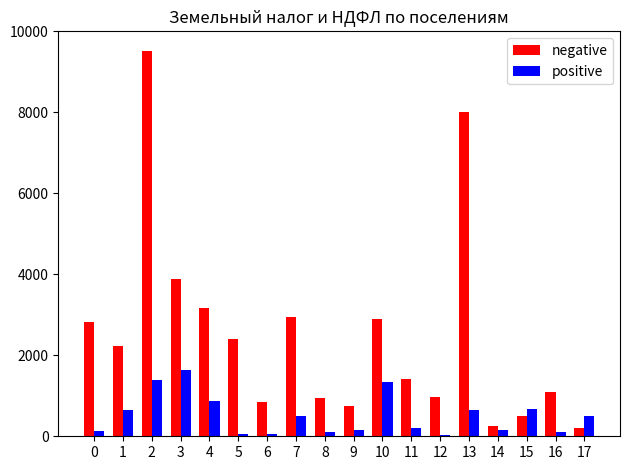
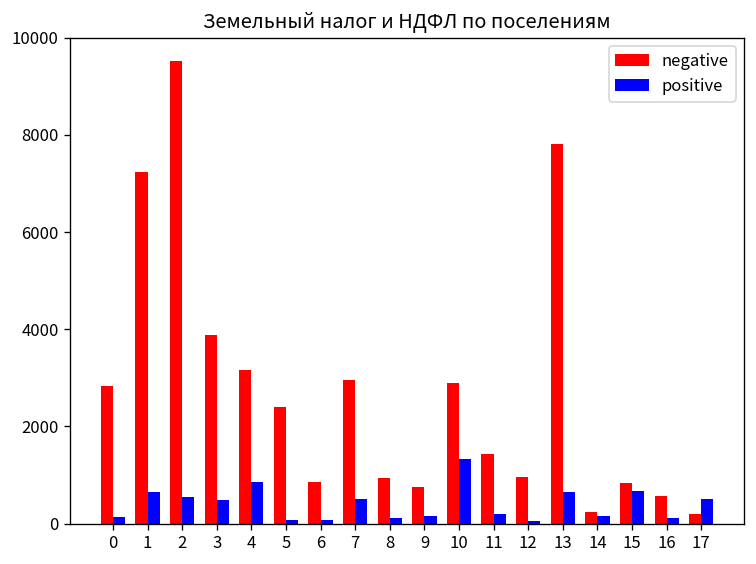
  {
    "negative": {
      "0": 2800,
-     "1": 2200,
+     "1": 7200,
      "2": 9500,
      "3": 3900,
      "4": 3200,
      "5": 2400,
      "6": 800,
      "7": 3000,
      "8": 900,
      "9": 800,
      "10": 2900,
      "11": 1400,
      "12": 1000,
-     "13": 8000,
+     "13": 7800,
      "14": 200,
-     "15": 500,
-     "16": 1100,
+     "15": 800,
+     "16": 600,
      "17": 200
    },
    "positive": {
      "0": 100,
      "1": 700,
-     "2": 1400,
-     "3": 1600,
+     "2": 500,
+     "3": 500,
      "4": 900,
      "5": 100,
      "6": 100,
      "7": 500,
      "8": 100,
      "9": 200,
      "10": 1300,
      "11": 200,
      "13": 600,
      "14": 200,
      "15": 700,
      "16": 100,
      "17": 500
    }
  }
